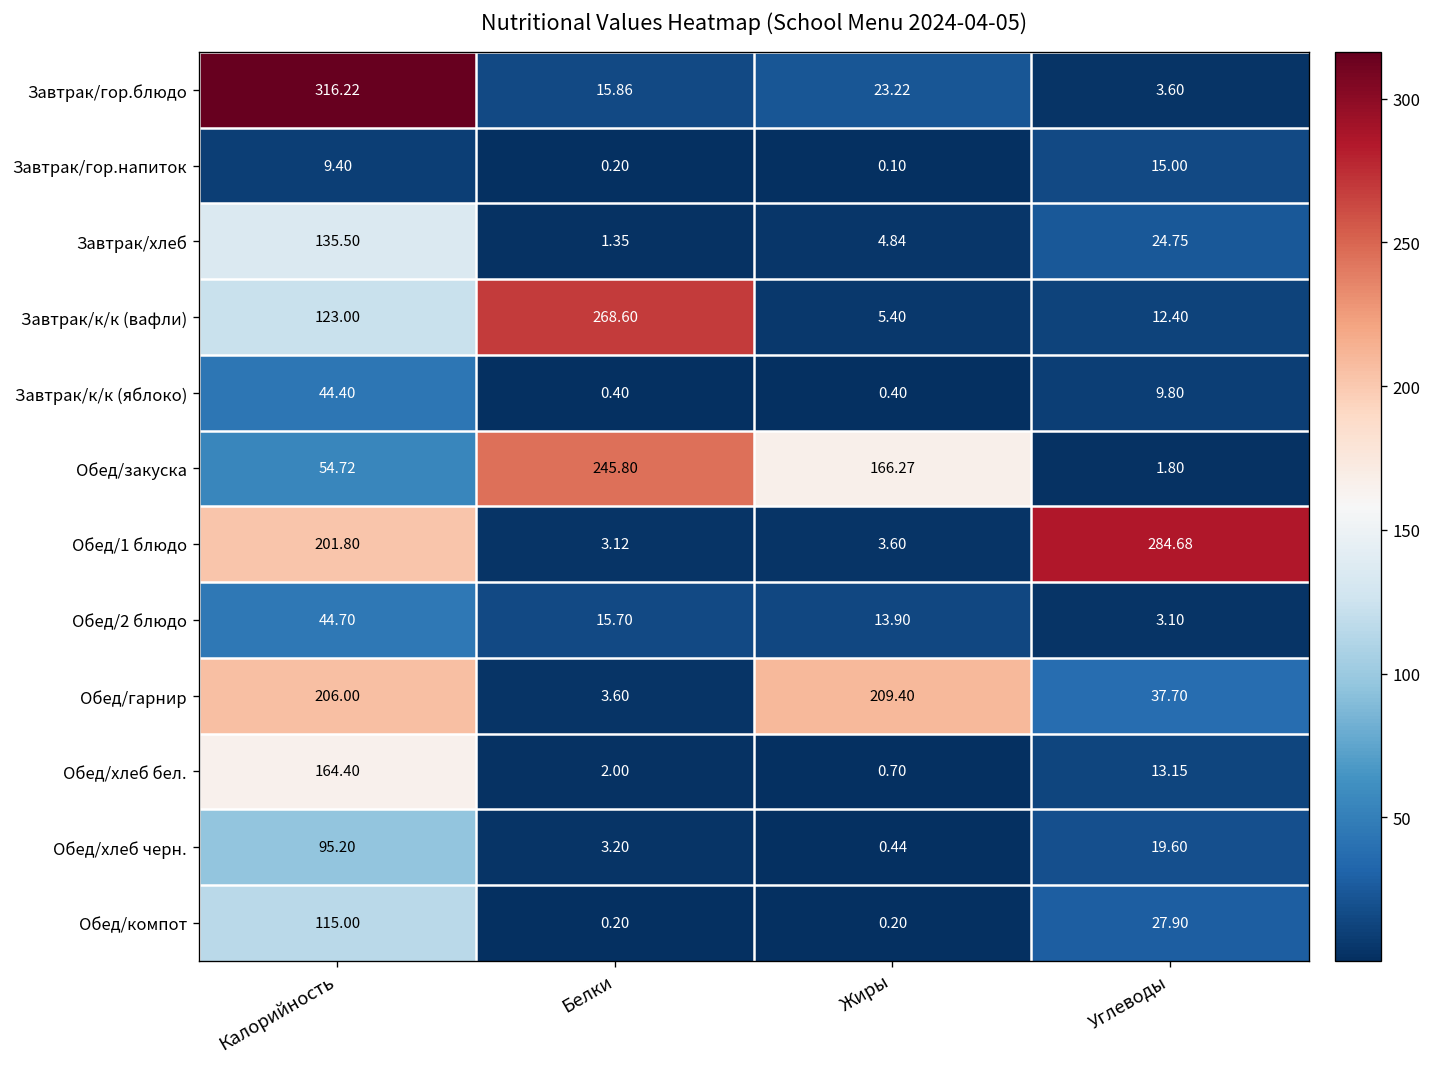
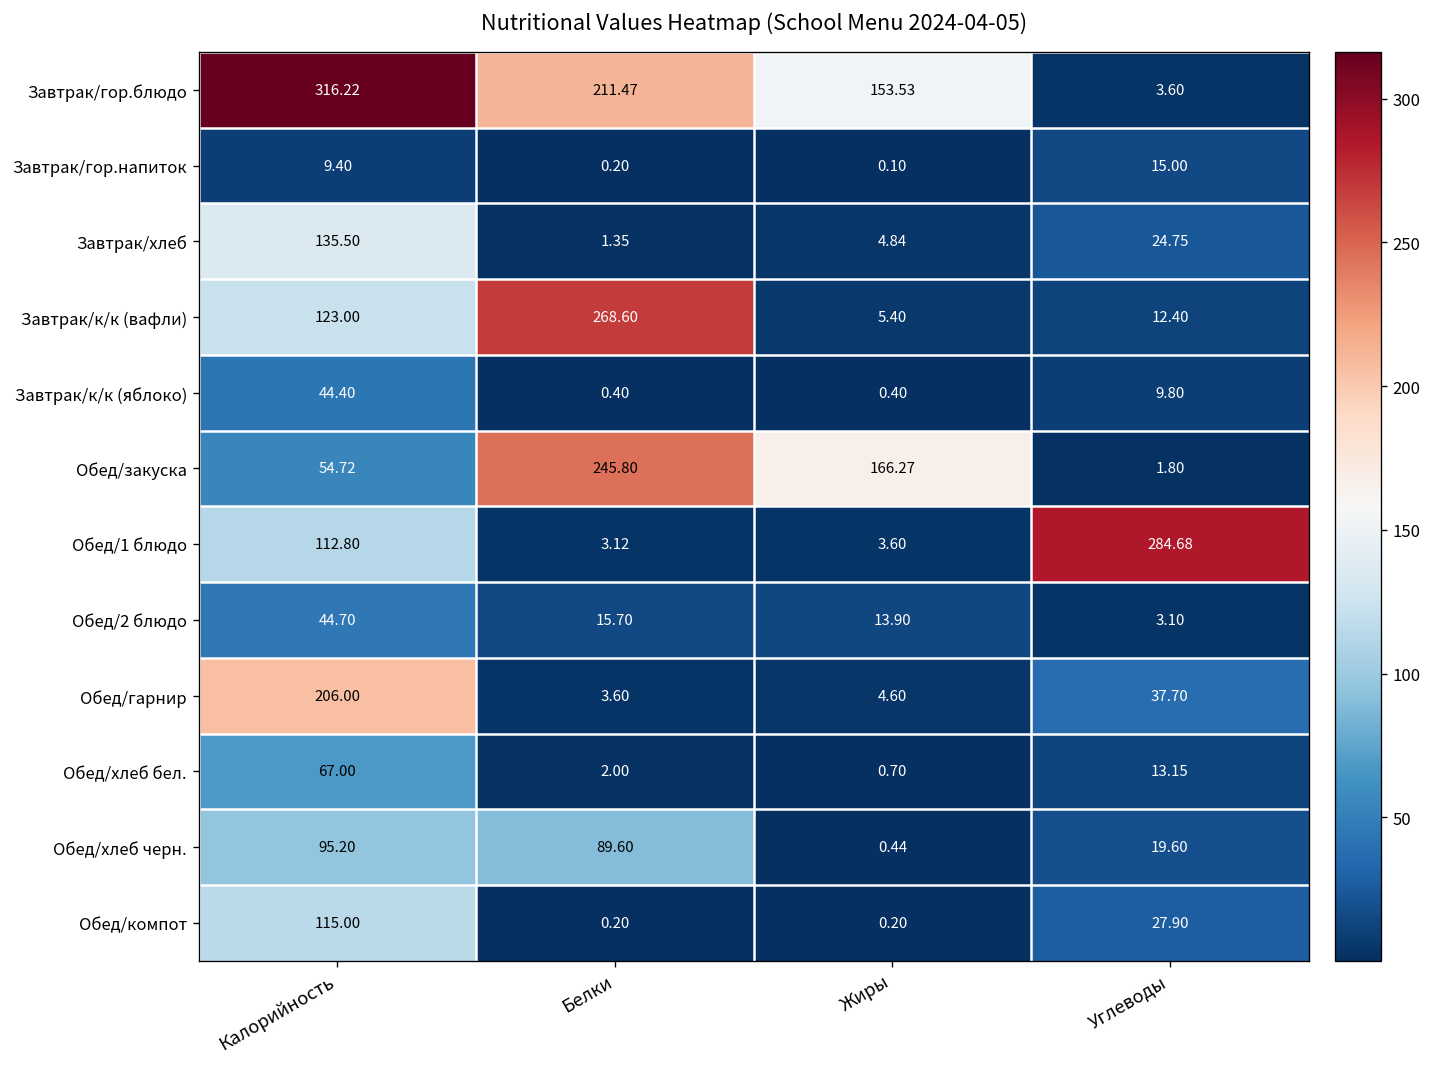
  {
    "Завтрак/гор.блюдо": {
      "Калорийность": 316.22,
-     "Белки": 15.86,
-     "Жиры": 23.22,
+     "Белки": 211.47,
+     "Жиры": 153.53,
      "Углеводы": 3.60
    },
    "Завтрак/гор.напиток": {
      "Калорийность": 9.40,
      "Белки": 0.20,
      "Жиры": 0.10,
      "Углеводы": 15.00
    },
    "Завтрак/хлеб": {
      "Калорийность": 135.50,
      "Белки": 1.35,
      "Жиры": 4.84,
      "Углеводы": 24.75
    },
    "Завтрак/к/к (вафли)": {
      "Калорийность": 123.00,
      "Белки": 268.60,
      "Жиры": 5.40,
      "Углеводы": 12.40
    },
    "Завтрак/к/к (яблоко)": {
      "Калорийность": 44.40,
      "Белки": 0.40,
      "Жиры": 0.40,
      "Углеводы": 9.80
    },
    "Обед/закуска": {
      "Калорийность": 54.72,
      "Белки": 245.80,
      "Жиры": 166.27,
      "Углеводы": 1.80
    },
    "Обед/1 блюдо": {
-     "Калорийность": 201.80,
+     "Калорийность": 112.80,
      "Белки": 3.12,
      "Жиры": 3.60,
      "Углеводы": 284.68
    },
    "Обед/2 блюдо": {
      "Калорийность": 44.70,
      "Белки": 15.70,
      "Жиры": 13.90,
      "Углеводы": 3.10
    },
    "Обед/гарнир": {
      "Калорийность": 206.00,
      "Белки": 3.60,
-     "Жиры": 209.40,
+     "Жиры": 4.60,
      "Углеводы": 37.70
    },
    "Обед/хлеб бел.": {
-     "Калорийность": 164.40,
+     "Калорийность": 67.00,
      "Белки": 2.00,
      "Жиры": 0.70,
      "Углеводы": 13.15
    },
    "Обед/хлеб черн.": {
      "Калорийность": 95.20,
-     "Белки": 3.20,
+     "Белки": 89.60,
      "Жиры": 0.44,
      "Углеводы": 19.60
    },
    "Обед/компот": {
      "Калорийность": 115.00,
      "Белки": 0.20,
      "Жиры": 0.20,
      "Углеводы": 27.90
    }
  }
